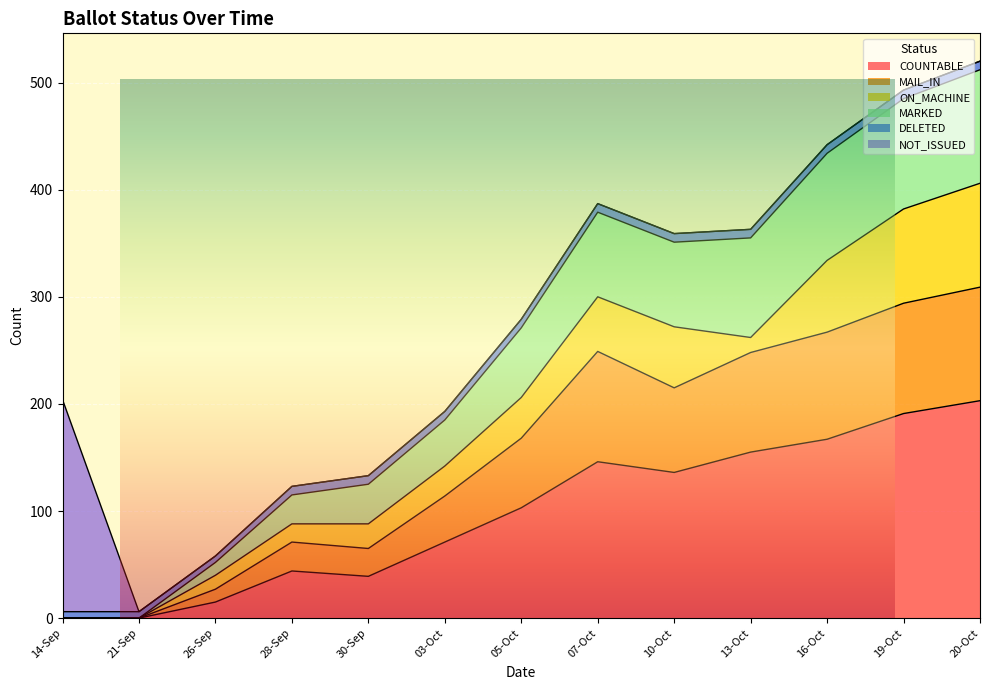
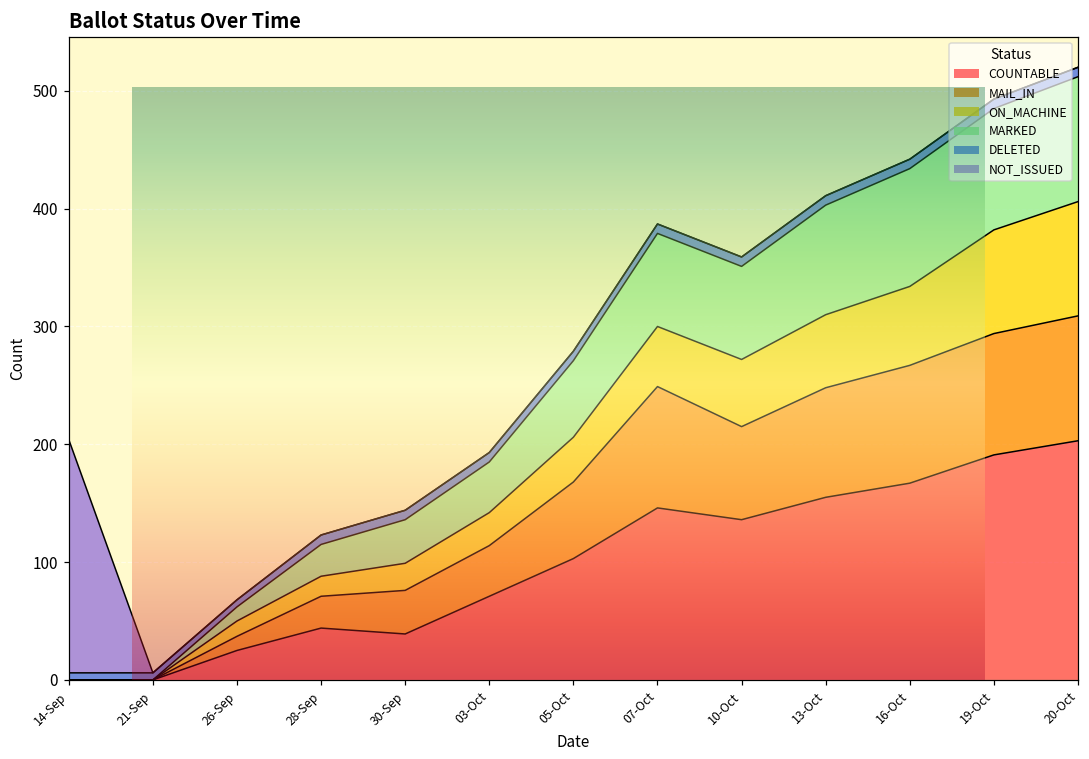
  {
    "COUNTABLE": {
-     "26-Sep": 15,
+     "26-Sep": 25,
      "28-Sep": 44,
      "30-Sep": 39,
      "03-Oct": 71,
      "05-Oct": 103,
      "07-Oct": 146,
      "10-Oct": 136,
      "13-Oct": 155,
      "16-Oct": 167,
      "19-Oct": 191,
      "20-Oct": 203
    },
    "MAIL_IN": {
      "26-Sep": 12,
      "28-Sep": 27,
-     "30-Sep": 26,
+     "30-Sep": 37,
      "03-Oct": 43,
      "05-Oct": 65,
      "07-Oct": 103,
      "10-Oct": 79,
      "13-Oct": 93,
      "16-Oct": 100,
      "19-Oct": 103,
      "20-Oct": 106
    },
    "ON_MACHINE": {
      "26-Sep": 13,
      "28-Sep": 17,
      "30-Sep": 23,
      "03-Oct": 28,
      "05-Oct": 38,
      "07-Oct": 51,
      "10-Oct": 57,
-     "13-Oct": 14,
+     "13-Oct": 62,
      "16-Oct": 67,
      "19-Oct": 88,
      "20-Oct": 97
    },
    "MARKED": {
      "26-Sep": 12,
      "28-Sep": 27,
      "30-Sep": 37,
      "03-Oct": 43,
      "05-Oct": 65,
      "07-Oct": 79,
      "10-Oct": 79,
      "13-Oct": 93,
      "16-Oct": 100,
      "20-Oct": 106
    },
    "DELETED": {
      "14-Sep": 6
    },
    "NOT_ISSUED": {
      "14-Sep": 198
    }
  }
